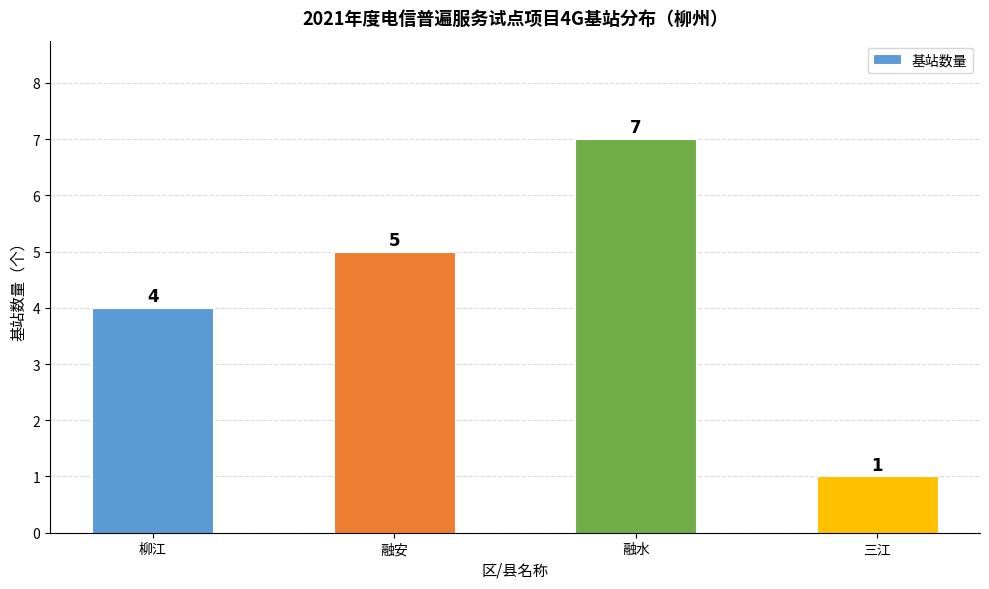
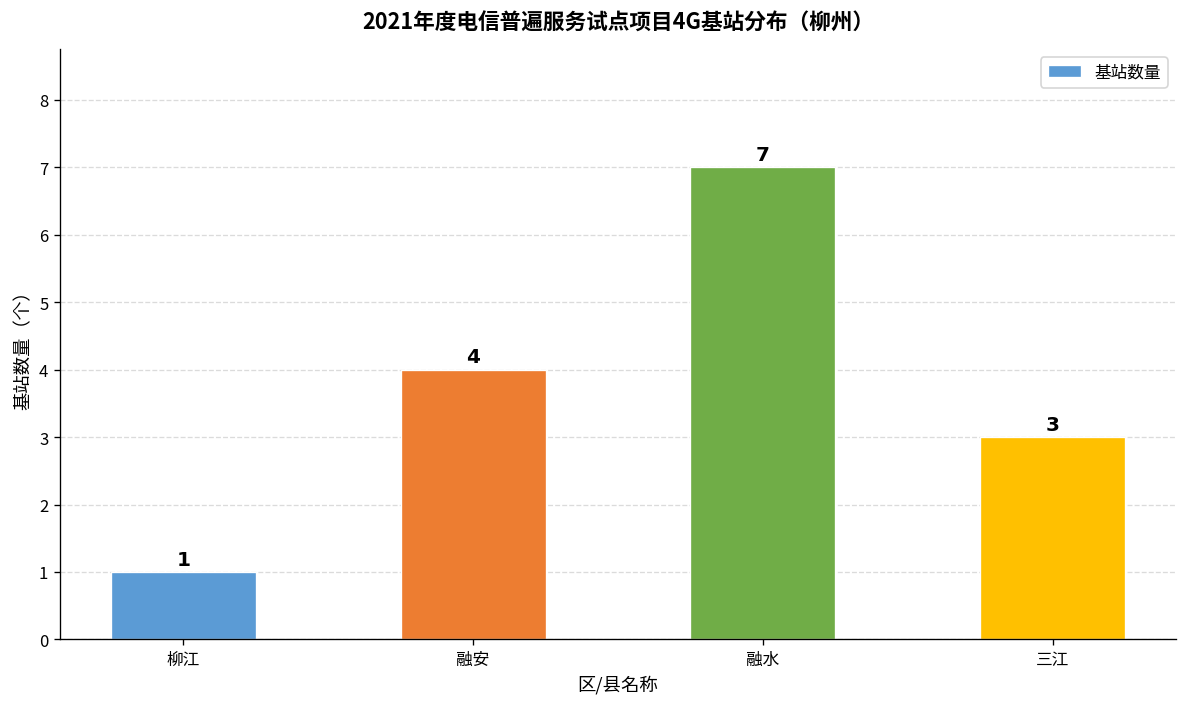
  {
-   "柳江": 4,
-   "融安": 5,
+   "柳江": 1,
+   "融安": 4,
    "融水": 7,
-   "三江": 1
+   "三江": 3
  }
